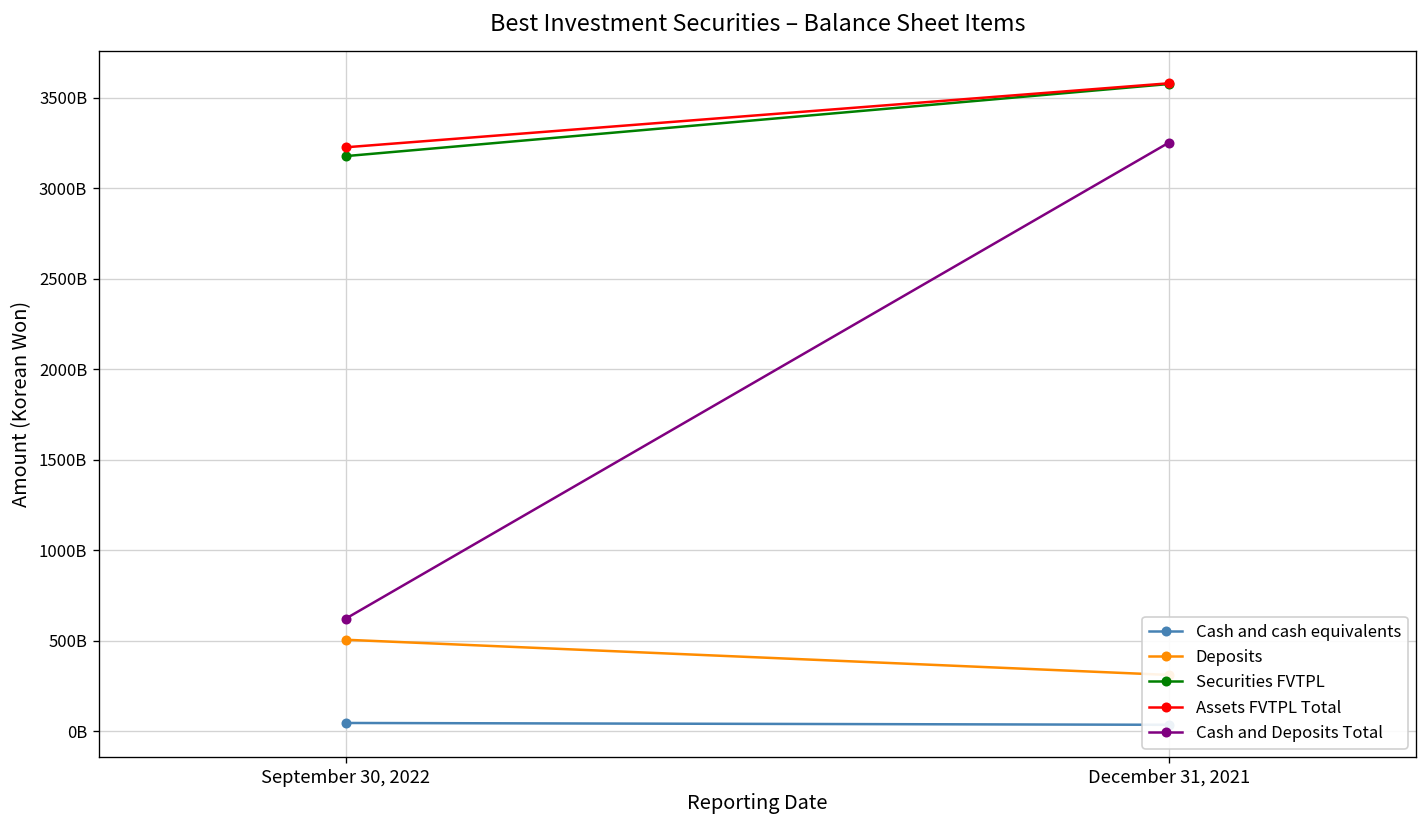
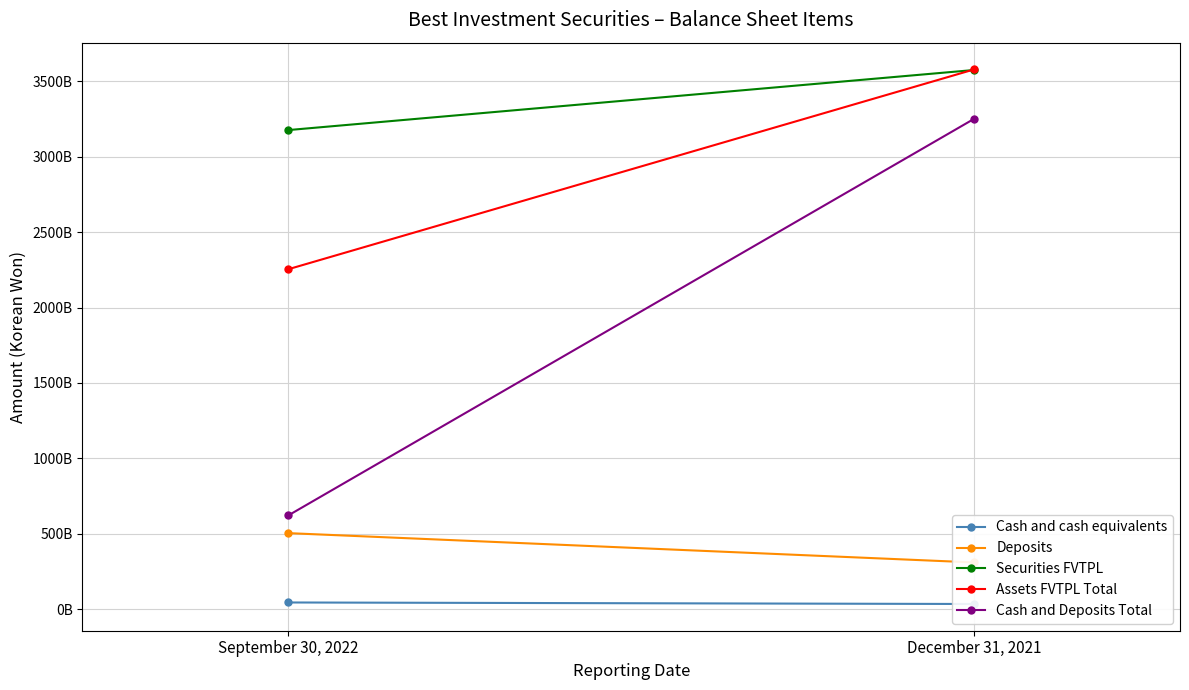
  {
    "Cash and cash equivalents": {
      "September 30, 2022": 40000000000
    },
    "Deposits": {
      "September 30, 2022": 500000000000
    },
    "Securities FVTPL": {
      "September 30, 2022": 3180000000000
    },
    "Assets FVTPL Total": {
-     "September 30, 2022": 3230000000000
+     "September 30, 2022": 2250000000000
    },
    "Cash and Deposits Total": {
      "September 30, 2022": 620000000000,
      "December 31, 2021": 3250000000000
    }
  }
